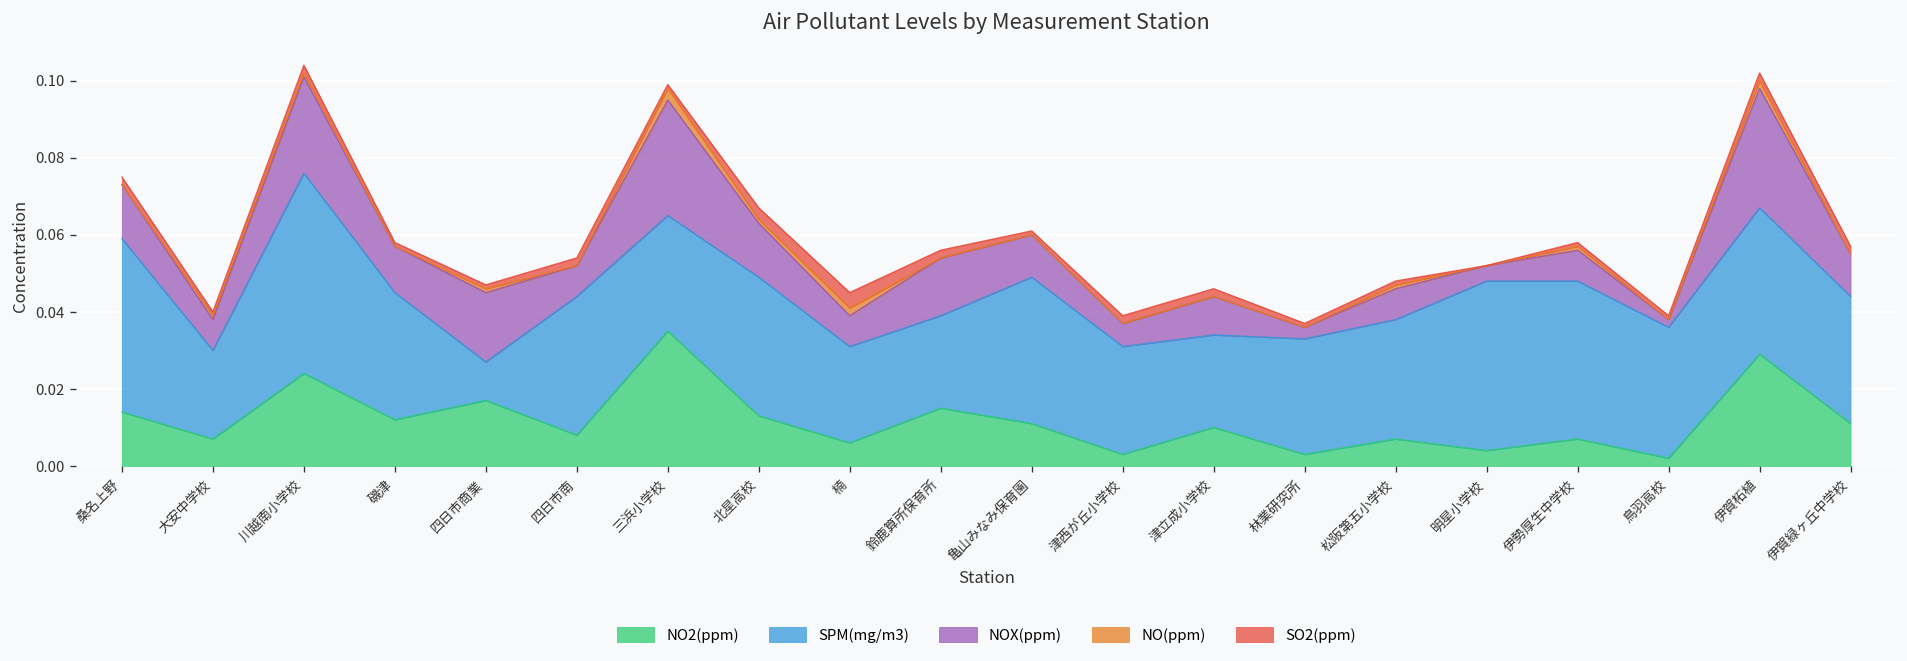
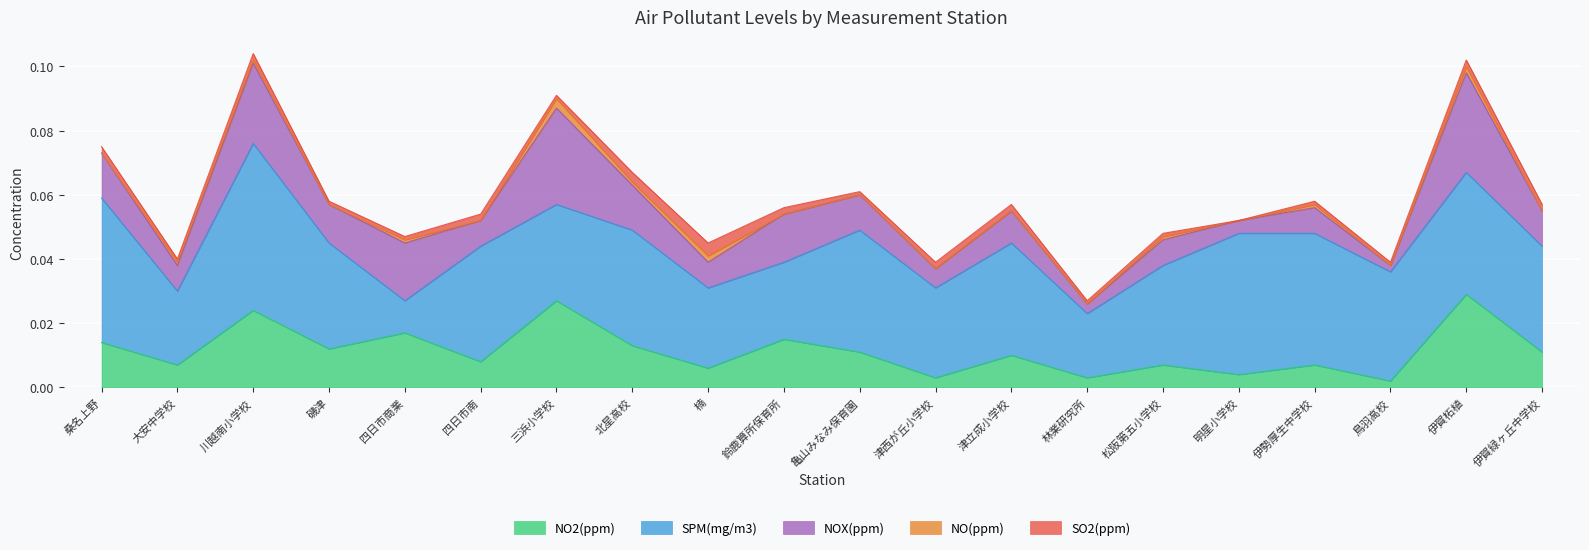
  {
    "NO2(ppm)": {
      "桑名上野": 0.014,
      "大安中学校": 0.007,
      "川越南小学校": 0.024,
      "磯津": 0.012,
      "四日市商業": 0.017,
      "四日市南": 0.008,
-     "三浜小学校": 0.035,
+     "三浜小学校": 0.027,
      "北星高校": 0.013,
      "楠": 0.006,
      "鈴鹿算所保育所": 0.015,
      "亀山みなみ保育園": 0.011,
      "津西が丘小学校": 0.003,
      "津立成小学校": 0.010,
      "林業研究所": 0.003,
      "松阪第五小学校": 0.007,
      "明星小学校": 0.004,
      "伊勢厚生中学校": 0.007,
      "鳥羽高校": 0.002,
      "伊賀柘植": 0.029,
      "伊賀緑ヶ丘中学校": 0.011
    },
    "SPM(mg/m3)": {
      "桑名上野": 0.045,
      "大安中学校": 0.023,
      "川越南小学校": 0.052,
      "磯津": 0.033,
      "四日市商業": 0.010,
      "四日市南": 0.036,
      "三浜小学校": 0.030,
      "北星高校": 0.036,
      "楠": 0.025,
      "鈴鹿算所保育所": 0.024,
      "亀山みなみ保育園": 0.038,
      "津西が丘小学校": 0.028,
-     "津立成小学校": 0.024,
-     "林業研究所": 0.03,
+     "津立成小学校": 0.035,
+     "林業研究所": 0.02,
      "松阪第五小学校": 0.031,
      "明星小学校": 0.044,
      "伊勢厚生中学校": 0.041,
      "鳥羽高校": 0.034,
      "伊賀柘植": 0.038,
      "伊賀緑ヶ丘中学校": 0.033
    },
    "NOX(ppm)": {
      "大安中学校": 0.008,
      "川越南小学校": 0.025,
      "四日市商業": 0.018,
      "三浜小学校": 0.030,
      "北星高校": 0.014,
      "楠": 0.008,
      "松阪第五小学校": 0.008,
      "伊勢厚生中学校": 0.008,
      "伊賀柘植": 0.031
    }
  }
